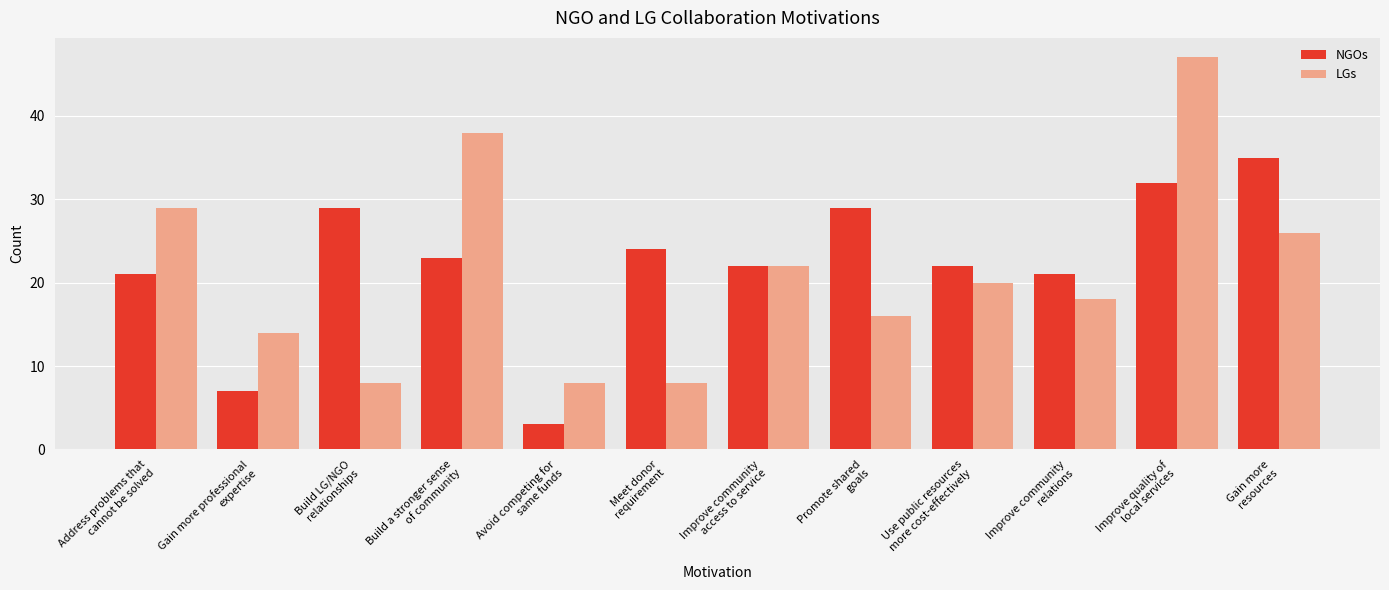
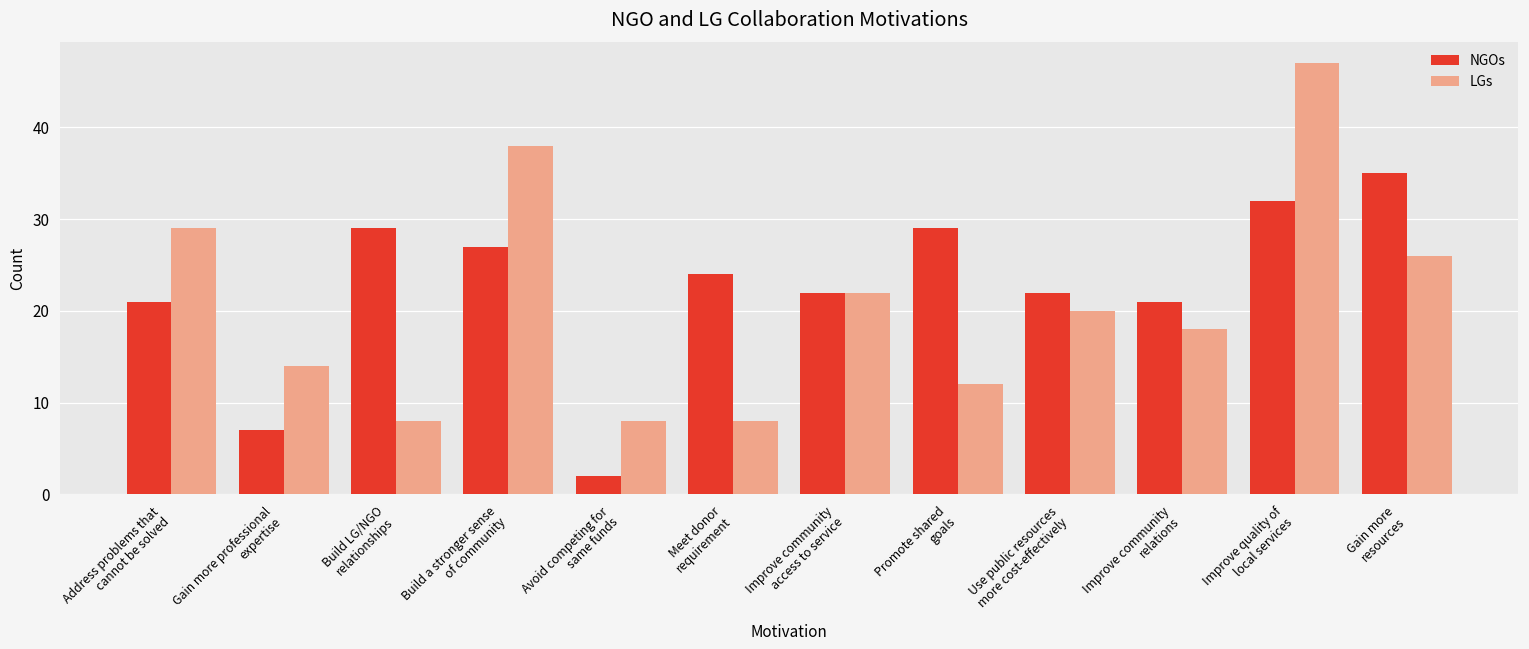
  {
    "NGOs": {
      "Address problems that cannot be solved": 21,
      "Gain more professional expertise": 7,
      "Build LG/NGO relationships": 29,
-     "Build a stronger sense of community": 23,
-     "Avoid competing for same funds": 3,
+     "Build a stronger sense of community": 27,
+     "Avoid competing for same funds": 2,
      "Meet donor requirement": 24,
      "Improve community access to service": 22,
      "Promote shared goals": 29,
      "Use public resources more cost-effectively": 22,
      "Improve community relations": 21,
      "Improve quality of local services": 32,
      "Gain more resources": 35
    },
    "LGs": {
      "Address problems that cannot be solved": 29,
      "Gain more professional expertise": 14,
      "Build LG/NGO relationships": 8,
      "Build a stronger sense of community": 38,
      "Avoid competing for same funds": 8,
      "Meet donor requirement": 8,
      "Improve community access to service": 22,
-     "Promote shared goals": 16,
+     "Promote shared goals": 12,
      "Use public resources more cost-effectively": 20,
      "Improve community relations": 18,
      "Improve quality of local services": 47,
      "Gain more resources": 26
    }
  }
